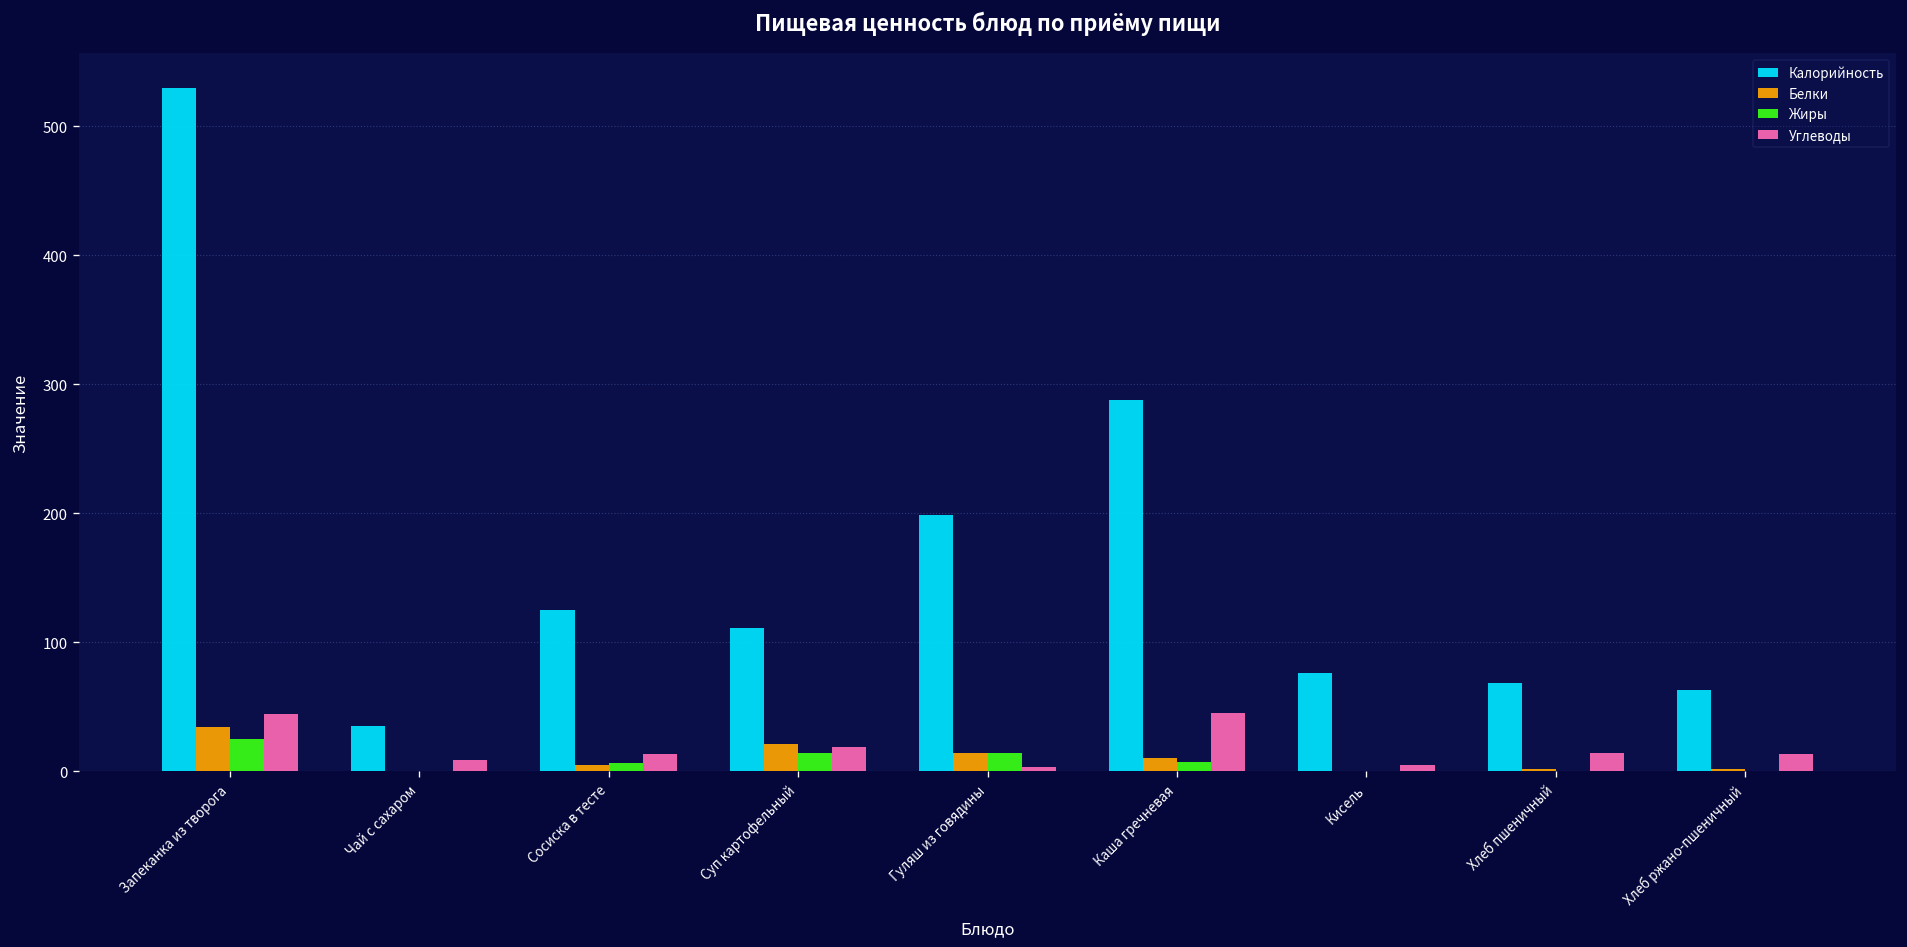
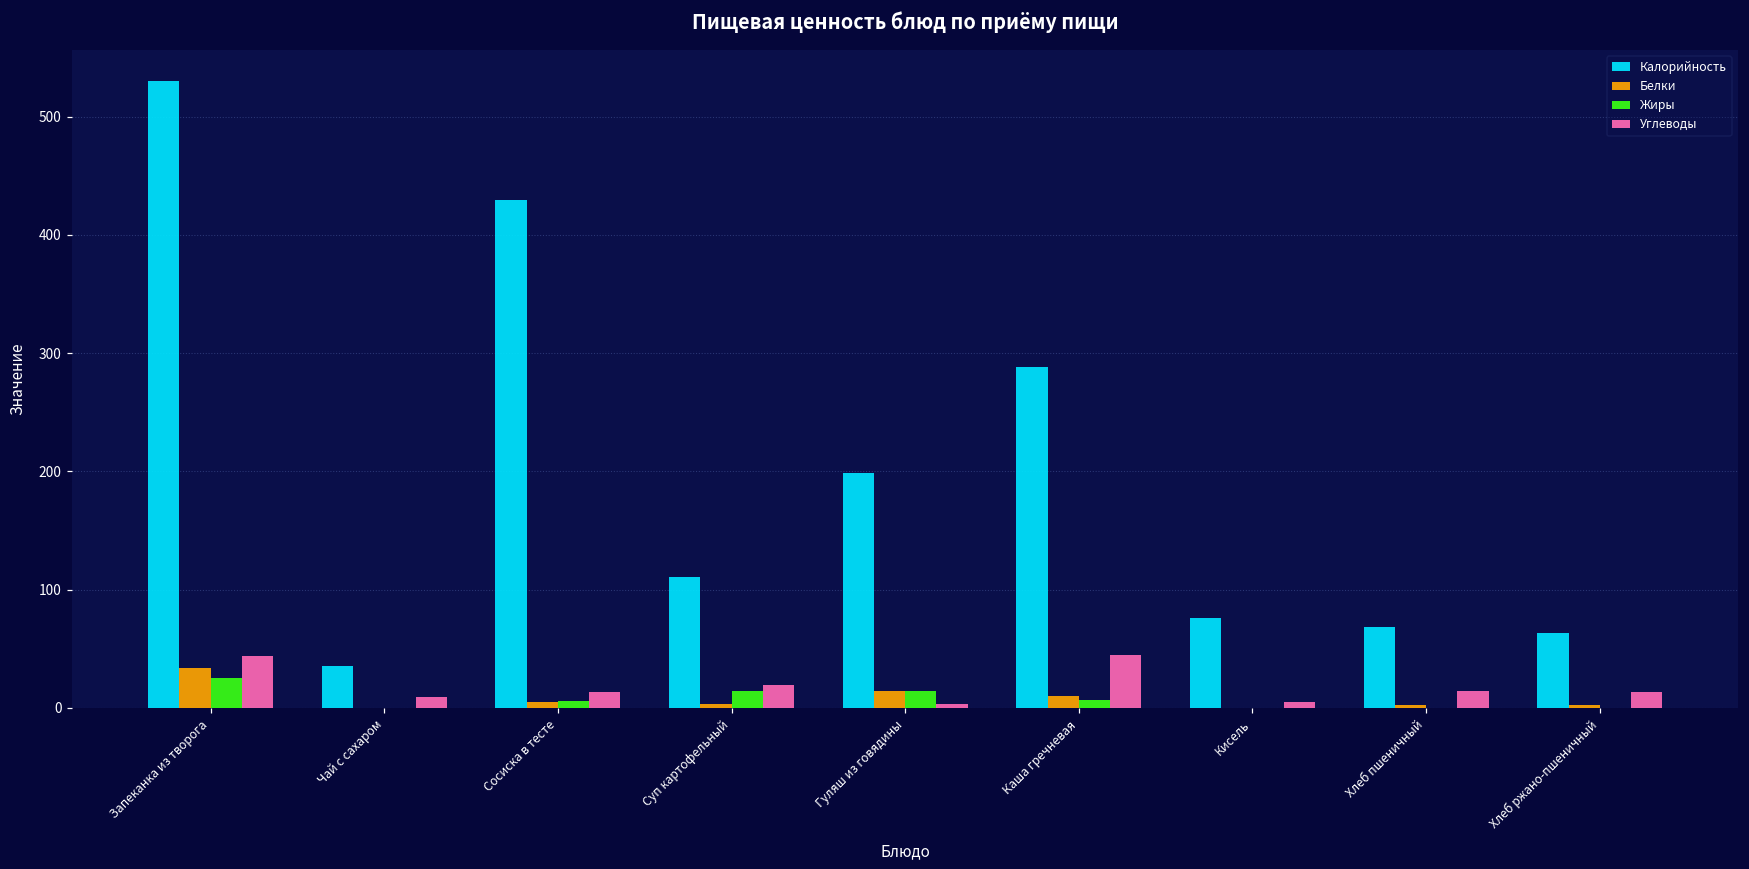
  {
    "Калорийность": {
      "Запеканка из творога": 530,
      "Чай с сахаром": 35,
-     "Сосиска в тесте": 125,
+     "Сосиска в тесте": 430,
      "Суп картофельный": 111,
      "Гуляш из говядины": 199,
      "Каша гречневая": 288,
      "Кисель": 76,
      "Хлеб пшеничный": 68,
      "Хлеб ржано-пшеничный": 63
    },
    "Белки": {
      "Запеканка из творога": 34,
      "Чай с сахаром": 0,
      "Сосиска в тесте": 5,
-     "Суп картофельный": 21,
+     "Суп картофельный": 3,
      "Гуляш из говядины": 14,
      "Каша гречневая": 10,
      "Кисель": 0
    },
    "Жиры": {
      "Запеканка из творога": 25,
      "Чай с сахаром": 0,
      "Сосиска в тесте": 6,
      "Суп картофельный": 14,
      "Гуляш из говядины": 14,
      "Каша гречневая": 7,
      "Кисель": 0,
      "Хлеб пшеничный": 0,
      "Хлеб ржано-пшеничный": 0
    },
    "Углеводы": {
      "Запеканка из творога": 44,
      "Чай с сахаром": 9,
      "Сосиска в тесте": 13,
      "Суп картофельный": 19,
      "Гуляш из говядины": 3,
      "Каша гречневая": 45,
      "Кисель": 5,
      "Хлеб пшеничный": 14,
      "Хлеб ржано-пшеничный": 13
    }
  }
